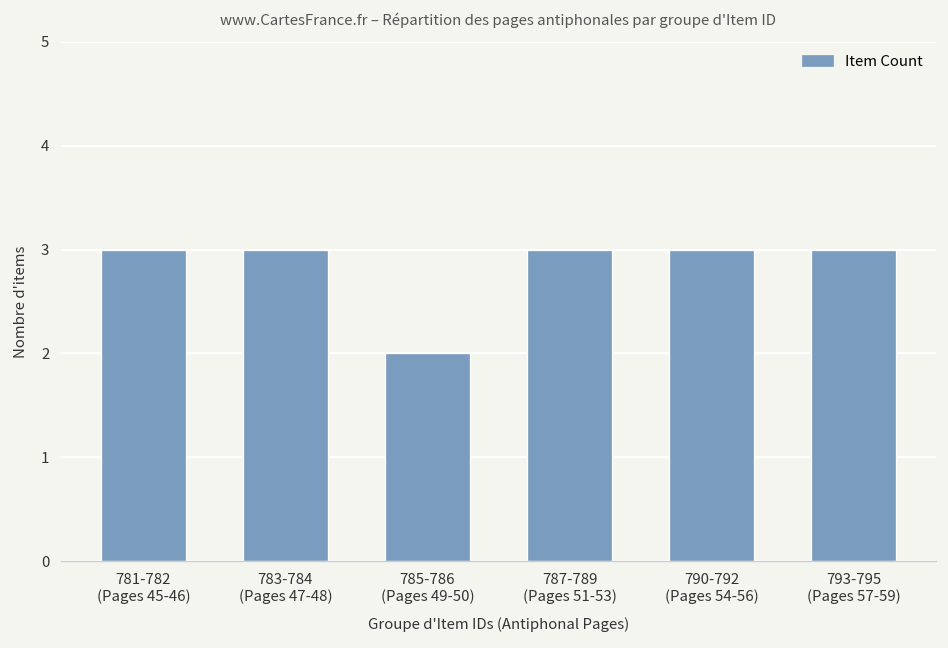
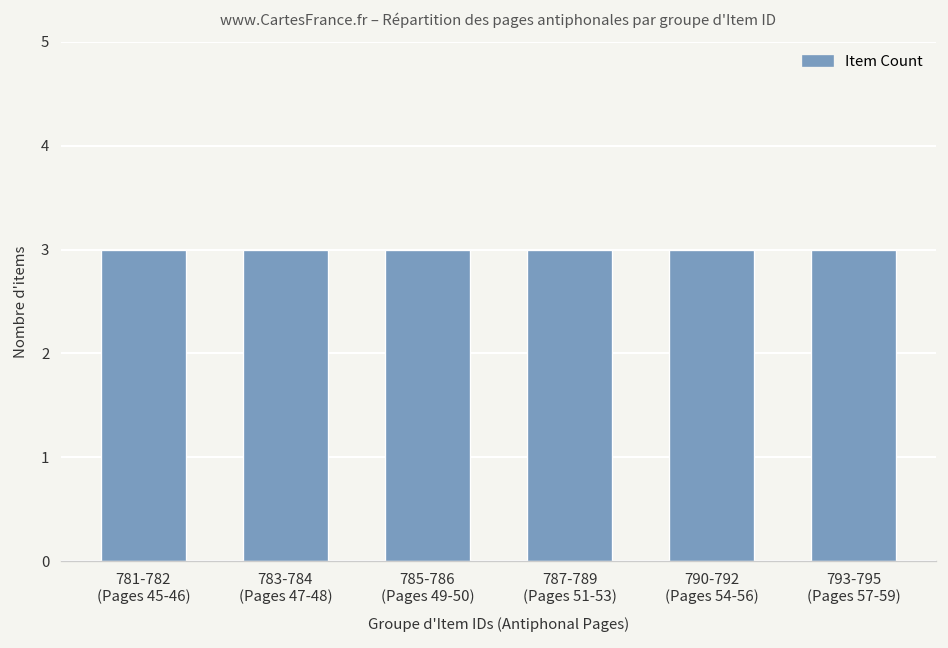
  {
    "781-782 (Pages 45-46)": 3,
    "783-784 (Pages 47-48)": 3,
-   "785-786 (Pages 49-50)": 2,
+   "785-786 (Pages 49-50)": 3,
    "787-789 (Pages 51-53)": 3,
    "790-792 (Pages 54-56)": 3,
    "793-795 (Pages 57-59)": 3
  }
